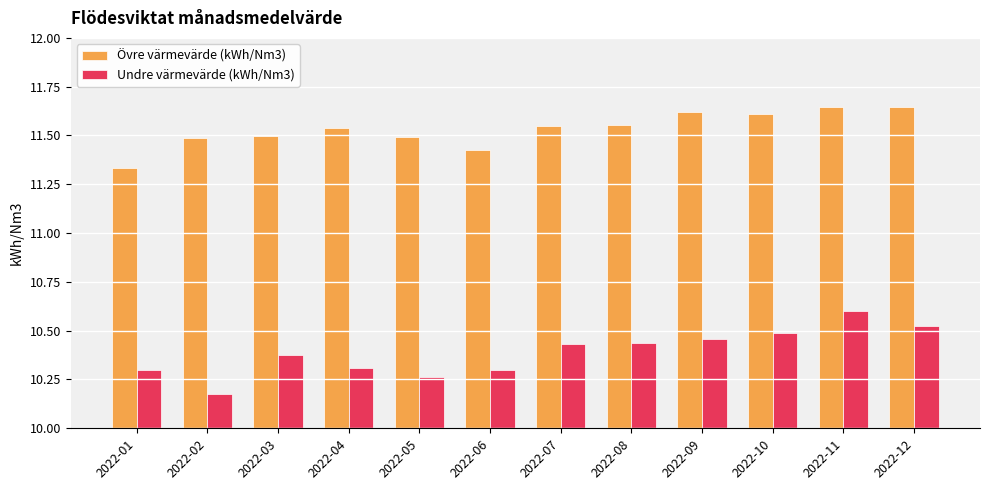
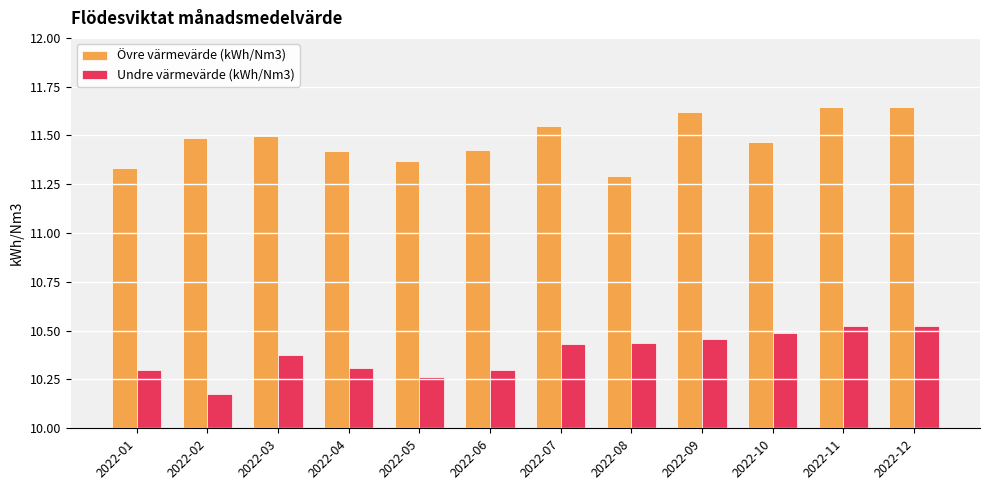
  {
    "Övre värmevärde (kWh/Nm3)": {
      "2022-01": 11.33,
      "2022-02": 11.49,
      "2022-03": 11.50,
-     "2022-04": 11.54,
-     "2022-05": 11.49,
+     "2022-04": 11.42,
+     "2022-05": 11.37,
      "2022-06": 11.42,
      "2022-07": 11.55,
-     "2022-08": 11.56,
+     "2022-08": 11.29,
      "2022-09": 11.62,
-     "2022-10": 11.61,
+     "2022-10": 11.47,
      "2022-11": 11.65,
      "2022-12": 11.65
    },
    "Undre värmevärde (kWh/Nm3)": {
      "2022-01": 10.30,
      "2022-02": 10.18,
      "2022-03": 10.38,
      "2022-04": 10.31,
      "2022-05": 10.26,
      "2022-06": 10.30,
      "2022-07": 10.43,
      "2022-08": 10.44,
      "2022-09": 10.46,
      "2022-10": 10.49,
-     "2022-11": 10.60,
+     "2022-11": 10.52,
      "2022-12": 10.53
    }
  }
